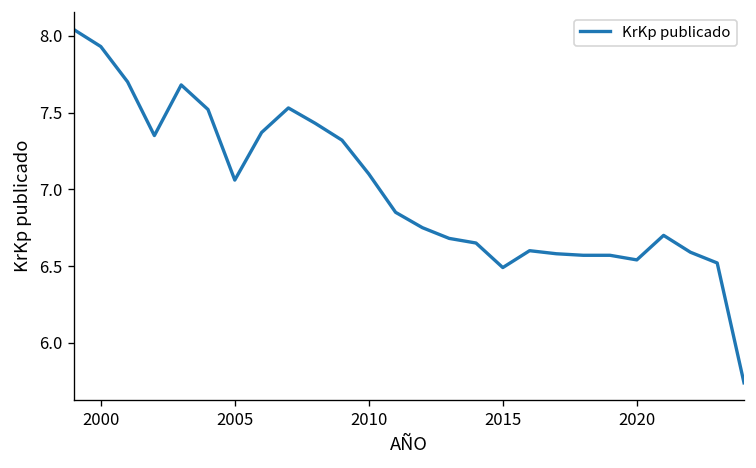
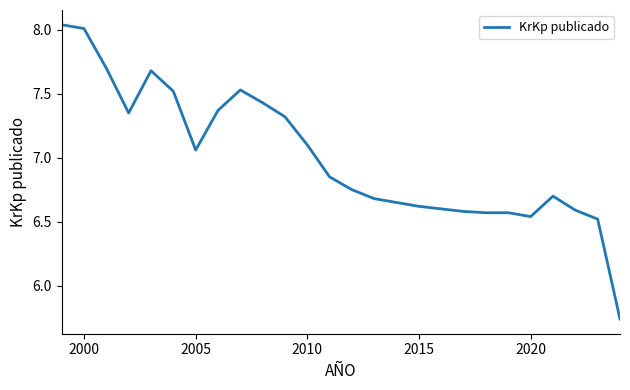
  {
-   "2000": 7.93,
+   "2000": 8.01,
    "2005": 7.06,
    "2010": 7.10,
-   "2015": 6.49,
+   "2015": 6.62,
    "2020": 6.54
  }
